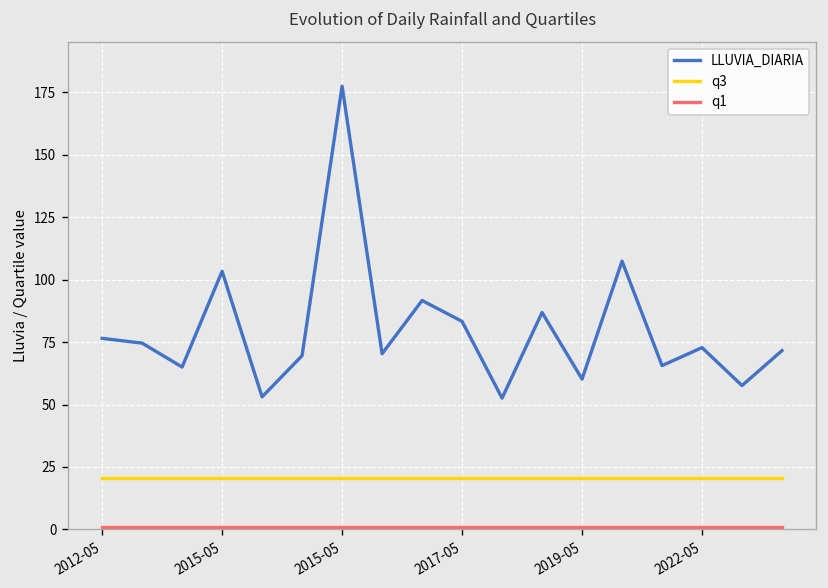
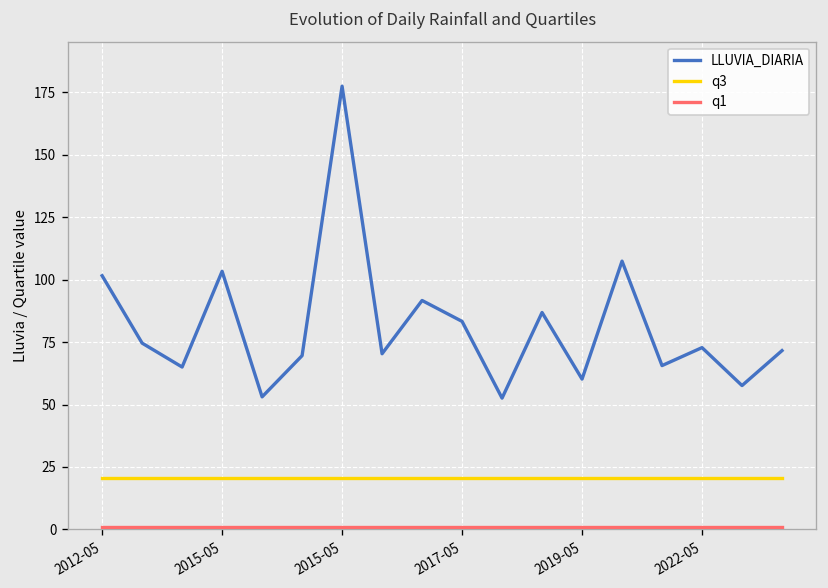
  {
    "LLUVIA_DIARIA": {
-     "2012-05": 77,
+     "2012-05": 102,
      "2017-05": 83,
      "2019-05": 60,
      "2022-05": 73
    },
    "q3": {
      "2012-05": 21,
      "2017-05": 21,
      "2019-05": 21,
      "2022-05": 21
    },
    "q1": {
      "2012-05": 1,
      "2017-05": 1,
      "2019-05": 1,
      "2022-05": 1
    }
  }
